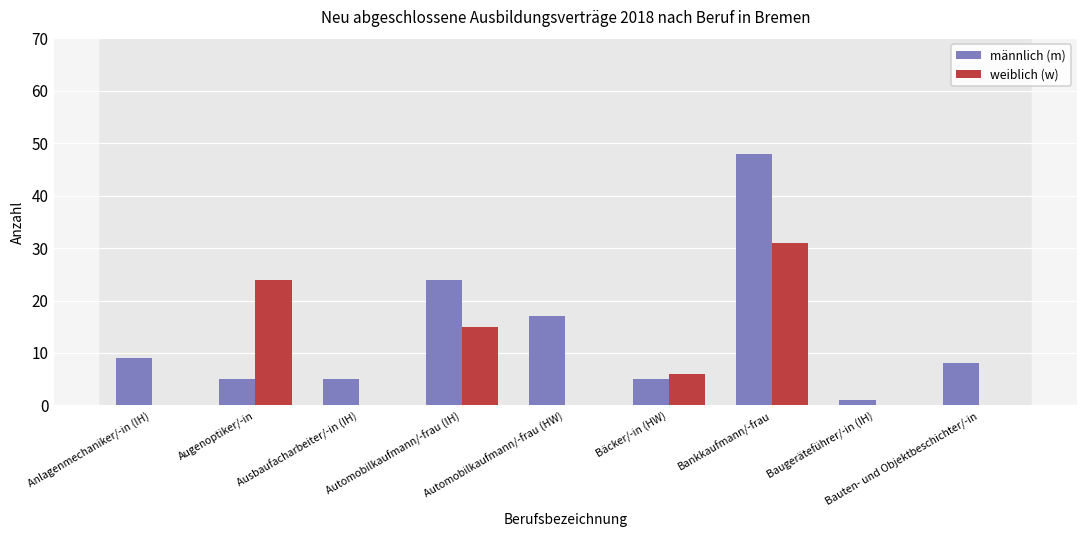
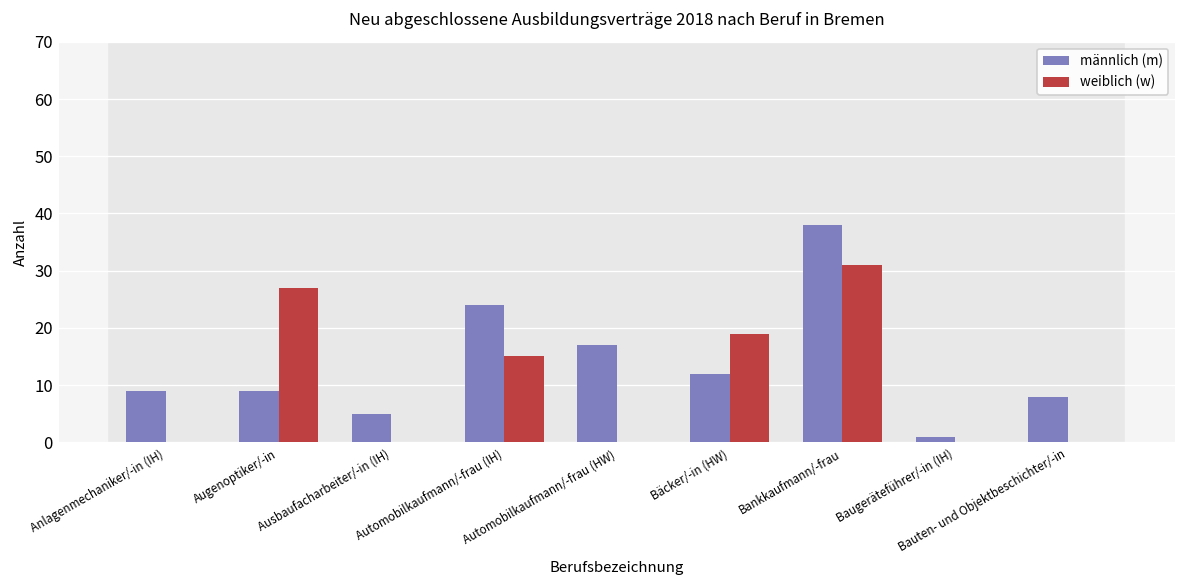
  {
    "männlich (m)": {
      "Anlagenmechaniker/-in (IH)": 9,
-     "Augenoptiker/-in": 5,
+     "Augenoptiker/-in": 9,
      "Ausbaufacharbeiter/-in (IH)": 5,
      "Automobilkaufmann/-frau (IH)": 24,
      "Automobilkaufmann/-frau (HW)": 17,
-     "Bäcker/-in (HW)": 5,
-     "Bankkaufmann/-frau": 48,
+     "Bäcker/-in (HW)": 12,
+     "Bankkaufmann/-frau": 38,
      "Baugeräteführer/-in (IH)": 1,
      "Bauten- und Objektbeschichter/-in": 8
    },
    "weiblich (w)": {
      "Anlagenmechaniker/-in (IH)": 0,
-     "Augenoptiker/-in": 24,
+     "Augenoptiker/-in": 27,
      "Ausbaufacharbeiter/-in (IH)": 0,
      "Automobilkaufmann/-frau (IH)": 15,
      "Automobilkaufmann/-frau (HW)": 0,
-     "Bäcker/-in (HW)": 6,
+     "Bäcker/-in (HW)": 19,
      "Bankkaufmann/-frau": 31,
      "Baugeräteführer/-in (IH)": 0,
      "Bauten- und Objektbeschichter/-in": 0
    }
  }
